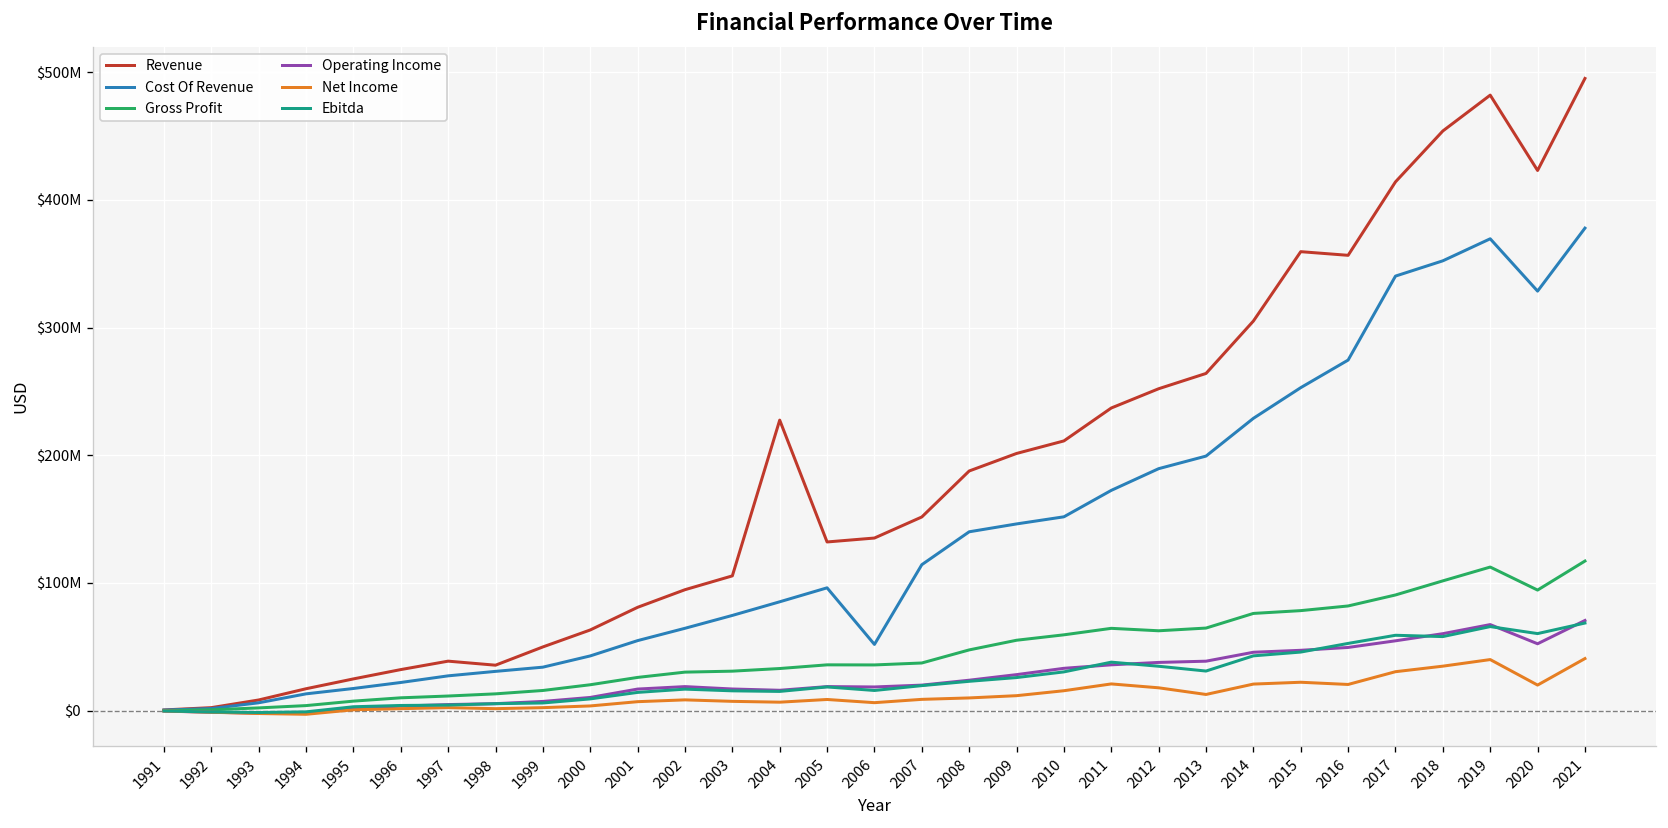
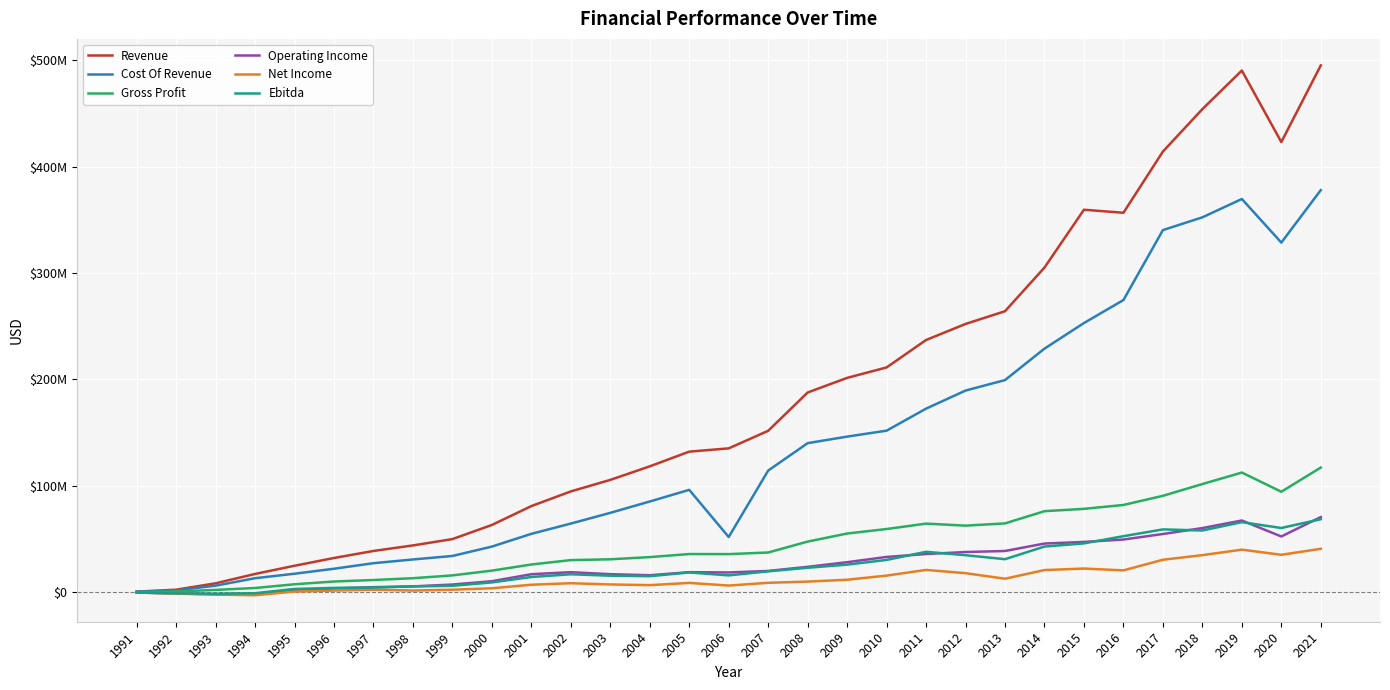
  {
    "Revenue": {
      "1994": "$17000000",
      "1995": "$25000000",
      "1996": "$32000000",
      "1997": "$39000000",
-     "1998": "$36000000",
+     "1998": "$44000000",
      "1999": "$50000000",
      "2000": "$63000000",
      "2001": "$81000000",
      "2002": "$95000000",
      "2003": "$106000000",
-     "2004": "$228000000",
+     "2004": "$118000000",
      "2005": "$132000000",
      "2006": "$135000000",
      "2007": "$152000000",
      "2008": "$188000000",
      "2009": "$201000000",
      "2010": "$211000000",
      "2011": "$237000000",
      "2012": "$252000000",
      "2013": "$264000000",
      "2014": "$305000000",
      "2015": "$359000000",
      "2016": "$357000000",
      "2017": "$414000000",
      "2018": "$454000000",
-     "2019": "$482000000",
+     "2019": "$490000000",
      "2020": "$423000000",
      "2021": "$495000000"
    },
    "Cost Of Revenue": {
      "1994": "$13000000",
      "1995": "$17000000",
      "1996": "$22000000",
      "1997": "$27000000",
      "1998": "$31000000",
      "1999": "$34000000",
      "2000": "$43000000",
      "2001": "$55000000",
      "2002": "$65000000",
      "2003": "$75000000",
      "2004": "$85000000",
      "2005": "$96000000",
      "2006": "$52000000",
      "2007": "$114000000",
      "2008": "$140000000",
      "2009": "$146000000",
      "2010": "$152000000",
      "2011": "$173000000",
      "2012": "$190000000",
      "2013": "$199000000",
      "2014": "$229000000",
      "2015": "$253000000",
      "2016": "$275000000",
      "2017": "$340000000",
      "2018": "$352000000",
      "2019": "$369000000",
      "2020": "$329000000",
      "2021": "$378000000"
    },
    "Operating Income": {
      "2001": "$17000000",
      "2006": "$19000000",
      "2010": "$33000000",
      "2012": "$38000000",
      "2013": "$39000000",
      "2014": "$46000000",
      "2016": "$50000000",
      "2017": "$55000000",
      "2020": "$52000000"
    },
    "Net Income": {
      "1998": "$2000000",
      "1999": "$2000000",
      "2000": "$4000000",
      "2001": "$7000000",
      "2002": "$8000000",
      "2003": "$7000000",
      "2004": "$7000000",
      "2005": "$9000000",
      "2006": "$6000000",
      "2007": "$9000000",
      "2008": "$10000000",
      "2009": "$12000000",
      "2010": "$16000000",
      "2011": "$21000000",
      "2012": "$18000000",
      "2013": "$13000000",
      "2014": "$21000000",
      "2015": "$22000000",
      "2016": "$21000000",
      "2017": "$31000000",
      "2018": "$35000000",
      "2019": "$40000000",
-     "2020": "$20000000",
+     "2020": "$35000000",
      "2021": "$41000000"
    }
  }
